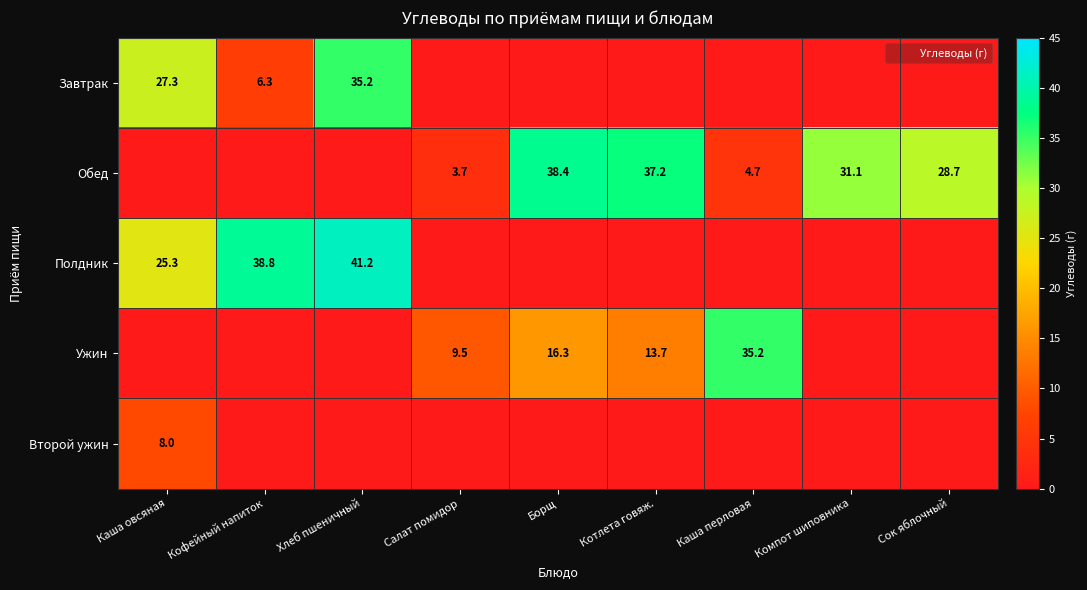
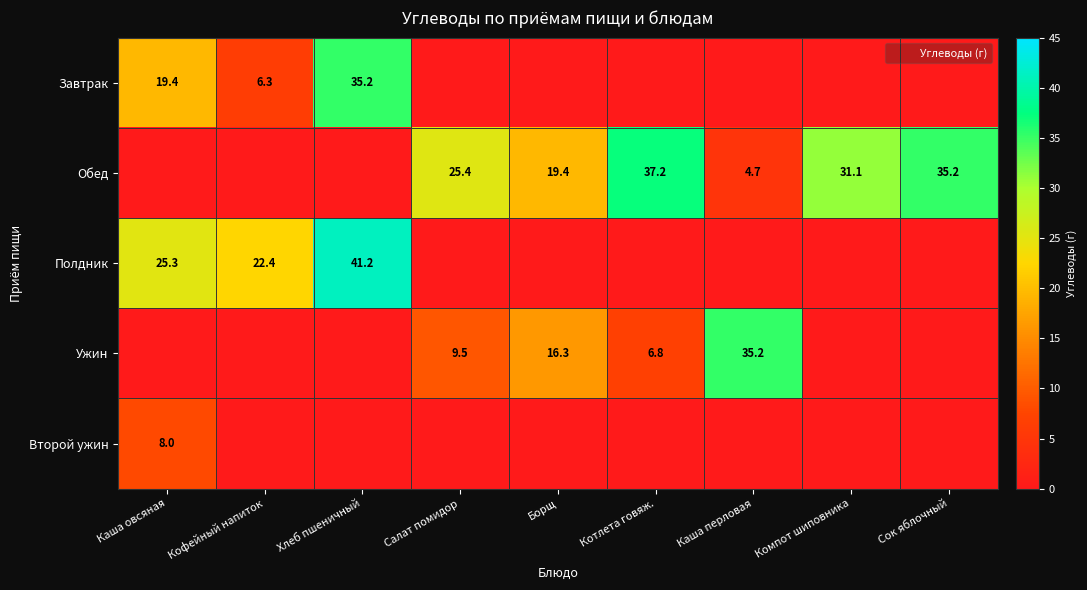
  {
    "Завтрак": {
-     "Каша овсяная": 27.3,
+     "Каша овсяная": 19.4,
      "Кофейный напиток": 6.3,
      "Хлеб пшеничный": 35.2
    },
    "Обед": {
-     "Салат помидор": 3.7,
-     "Борщ": 38.4,
+     "Салат помидор": 25.4,
+     "Борщ": 19.4,
      "Котлета говяж.": 37.2,
      "Каша перловая": 4.7,
      "Компот шиповника": 31.1,
-     "Сок яблочный": 28.7
+     "Сок яблочный": 35.2
    },
    "Полдник": {
      "Каша овсяная": 25.3,
-     "Кофейный напиток": 38.8,
+     "Кофейный напиток": 22.4,
      "Хлеб пшеничный": 41.2
    },
    "Ужин": {
      "Салат помидор": 9.5,
      "Борщ": 16.3,
-     "Котлета говяж.": 13.7,
+     "Котлета говяж.": 6.8,
      "Каша перловая": 35.2
    },
    "Второй ужин": {
      "Каша овсяная": 8.0
    }
  }
